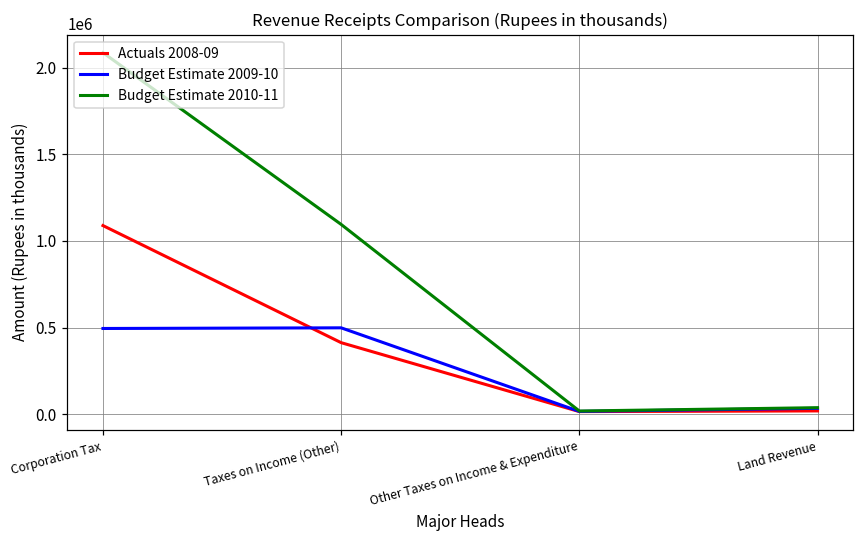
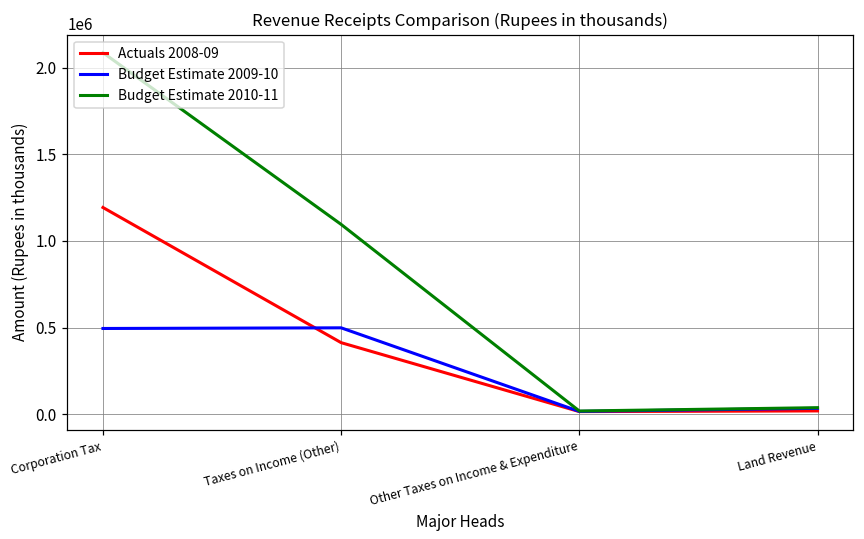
  {
    "Actuals 2008-09": {
-     "Corporation Tax": 1090000,
+     "Corporation Tax": 1190000,
      "Taxes on Income (Other)": 410000
    },
    "Budget Estimate 2009-10": {
      "Corporation Tax": 500000,
      "Taxes on Income (Other)": 500000
    },
    "Budget Estimate 2010-11": {
      "Taxes on Income (Other)": 1100000
    }
  }
